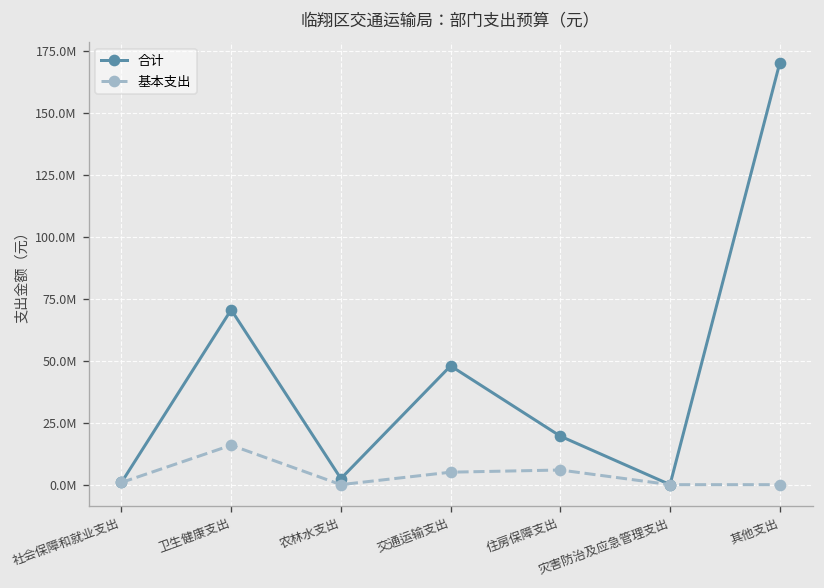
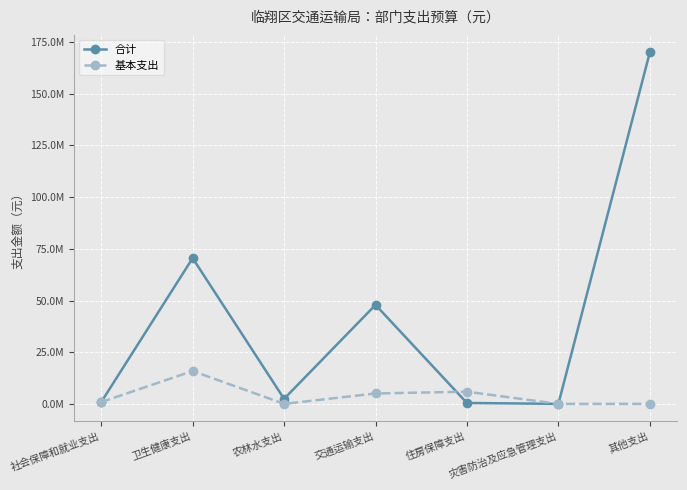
  {
    "合计": {
      "卫生健康支出": 71000000,
      "农林水支出": 2000000,
      "交通运输支出": 48000000,
-     "住房保障支出": 20000000,
+     "住房保障支出": 0,
      "其他支出": 170000000
    },
    "基本支出": {
      "卫生健康支出": 16000000,
      "农林水支出": 0,
      "交通运输支出": 5000000,
      "住房保障支出": 6000000,
      "其他支出": 0
    }
  }
